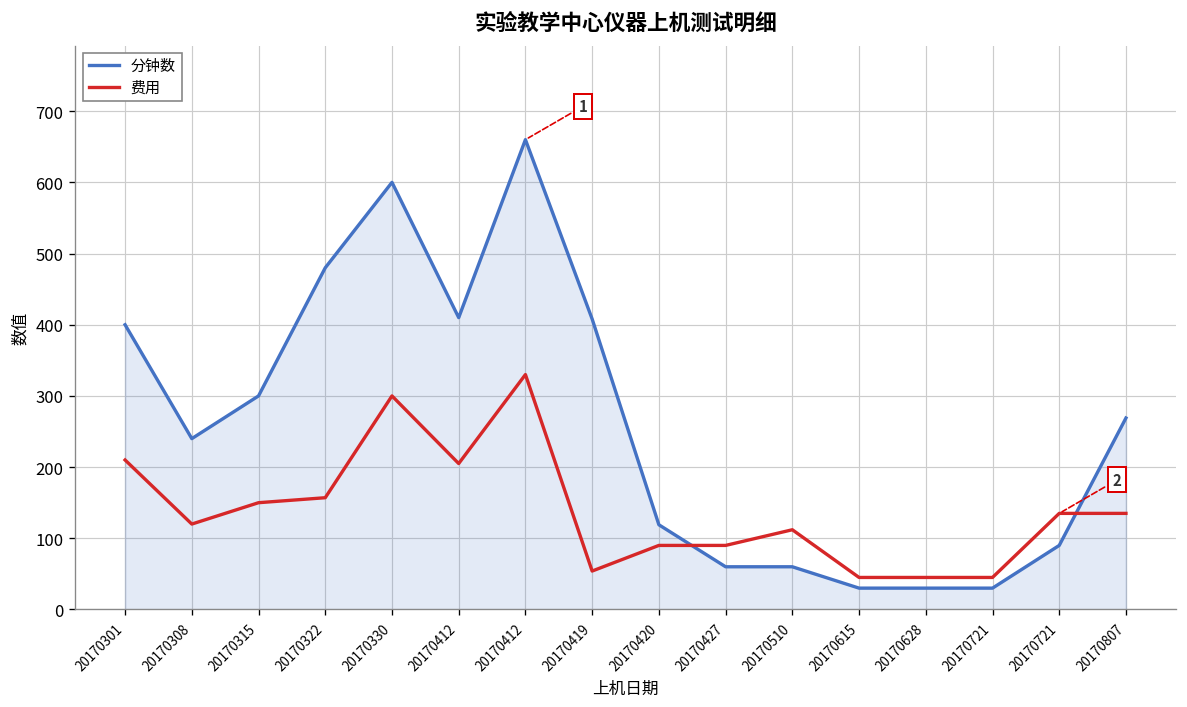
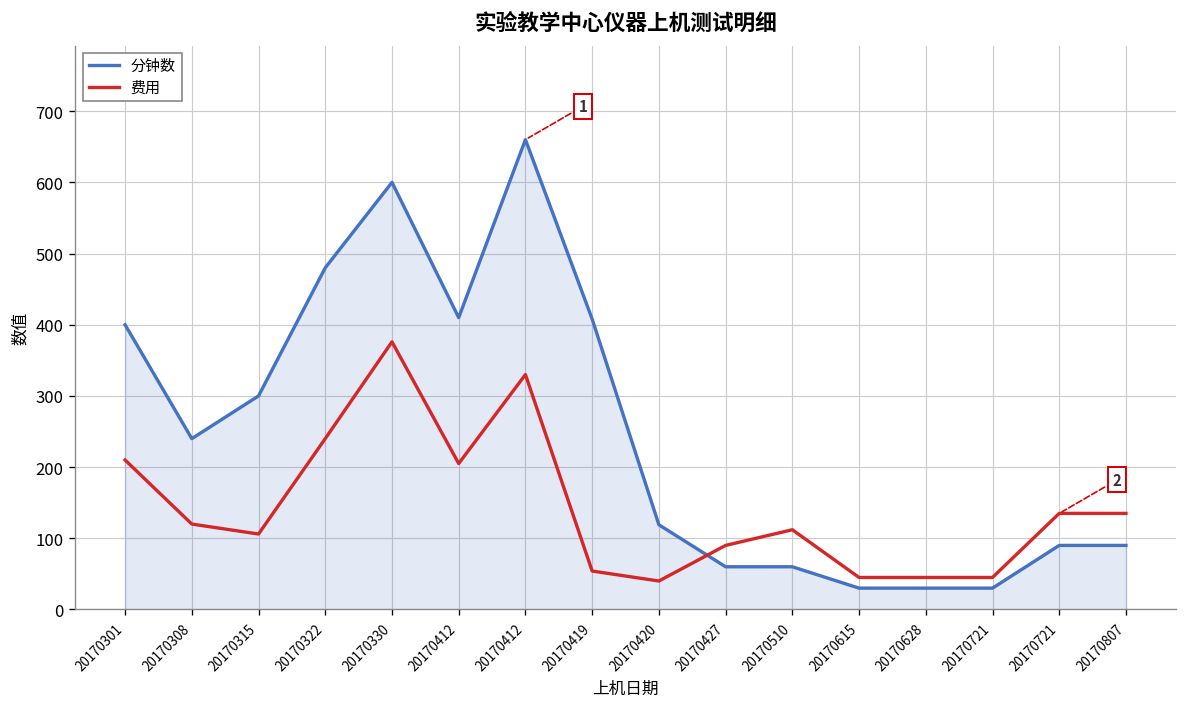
  {
    "分钟数": {
      "20170301": 400,
      "20170308": 240,
      "20170315": 300,
      "20170322": 480,
      "20170330": 600,
      "20170419": 410,
      "20170420": 120,
      "20170427": 60,
      "20170510": 60,
      "20170615": 30,
      "20170628": 30,
-     "20170807": 270
+     "20170807": 90
    },
    "费用": {
      "20170301": 210,
      "20170308": 120,
-     "20170315": 150,
-     "20170322": 160,
-     "20170330": 300,
+     "20170315": 110,
+     "20170322": 240,
+     "20170330": 380,
      "20170419": 50,
-     "20170420": 90,
+     "20170420": 40,
      "20170427": 90,
      "20170510": 110,
      "20170615": 50,
      "20170628": 50,
      "20170807": 140
    }
  }
